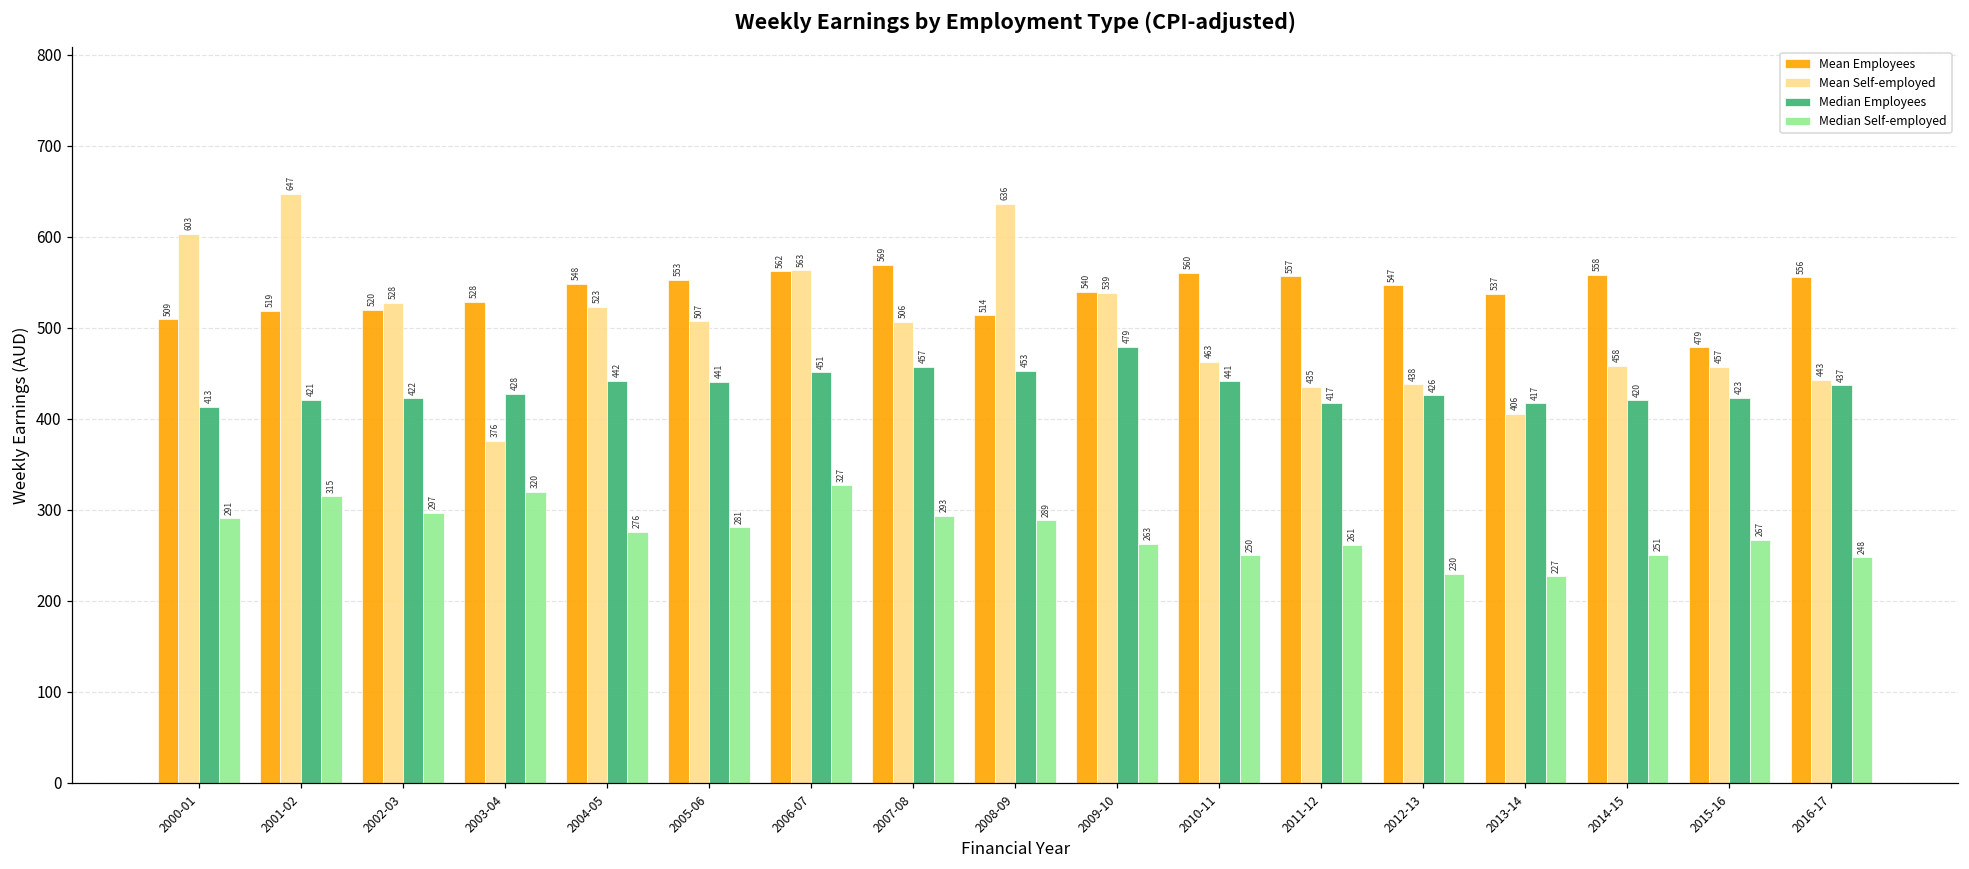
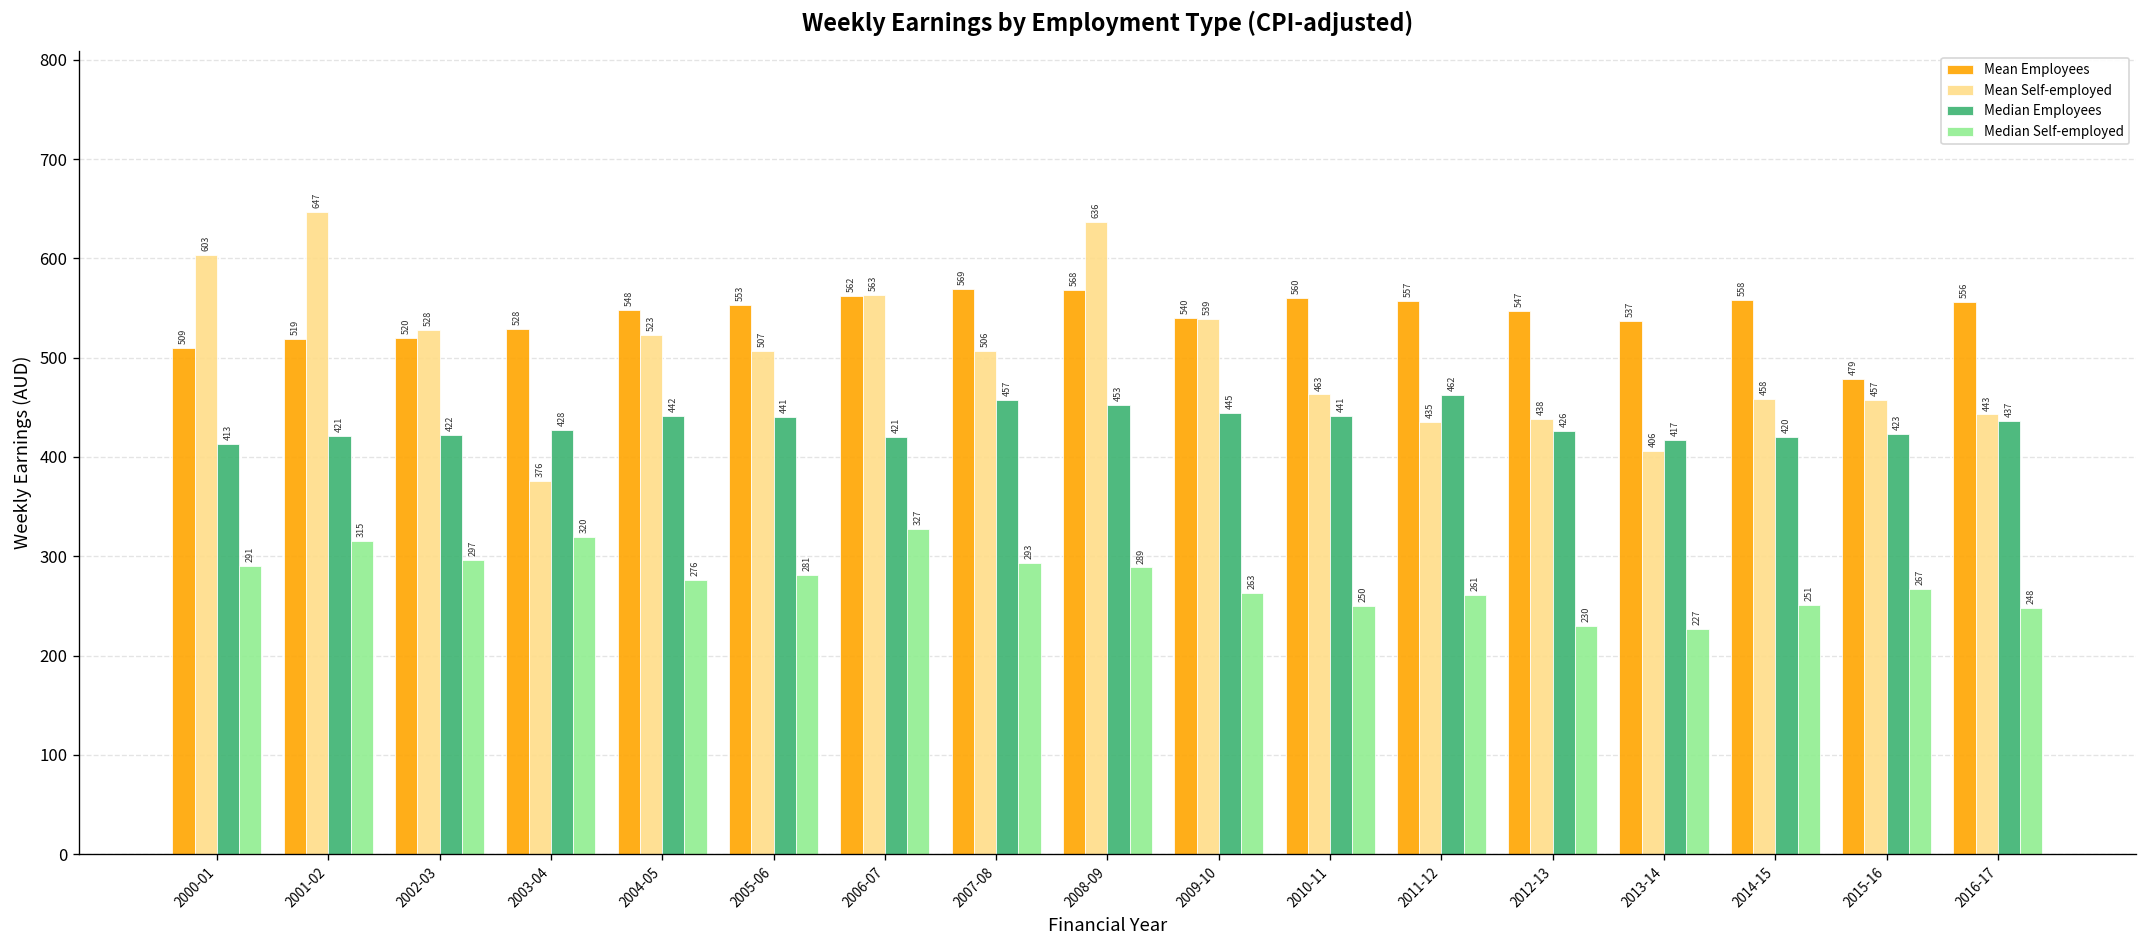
  {
    "Mean Employees": {
      "2000-01": 509,
      "2001-02": 519,
      "2002-03": 520,
      "2003-04": 528,
      "2004-05": 548,
      "2005-06": 553,
      "2006-07": 562,
      "2007-08": 569,
-     "2008-09": 514,
+     "2008-09": 568,
      "2009-10": 540,
      "2010-11": 560,
      "2011-12": 557,
      "2012-13": 547,
      "2013-14": 537,
      "2014-15": 558,
      "2015-16": 479,
      "2016-17": 556
    },
    "Mean Self-employed": {
      "2000-01": 603,
      "2001-02": 647,
      "2002-03": 528,
      "2003-04": 376,
      "2004-05": 523,
      "2005-06": 507,
      "2006-07": 563,
      "2007-08": 506,
      "2008-09": 636,
      "2009-10": 539,
      "2010-11": 463,
      "2011-12": 435,
      "2012-13": 438,
      "2013-14": 406,
      "2014-15": 458,
      "2015-16": 457,
      "2016-17": 443
    },
    "Median Employees": {
      "2000-01": 413,
      "2001-02": 421,
      "2002-03": 422,
      "2003-04": 428,
      "2004-05": 442,
      "2005-06": 441,
-     "2006-07": 451,
+     "2006-07": 421,
      "2007-08": 457,
      "2008-09": 453,
-     "2009-10": 479,
+     "2009-10": 445,
      "2010-11": 441,
-     "2011-12": 417,
+     "2011-12": 462,
      "2012-13": 426,
      "2013-14": 417,
      "2014-15": 420,
      "2015-16": 423,
      "2016-17": 437
    },
    "Median Self-employed": {
      "2000-01": 291,
      "2001-02": 315,
      "2002-03": 297,
      "2003-04": 320,
      "2004-05": 276,
      "2005-06": 281,
      "2006-07": 327,
      "2007-08": 293,
      "2008-09": 289,
      "2009-10": 263,
      "2010-11": 250,
      "2011-12": 261,
      "2012-13": 230,
      "2013-14": 227,
      "2014-15": 251,
      "2015-16": 267,
      "2016-17": 248
    }
  }
